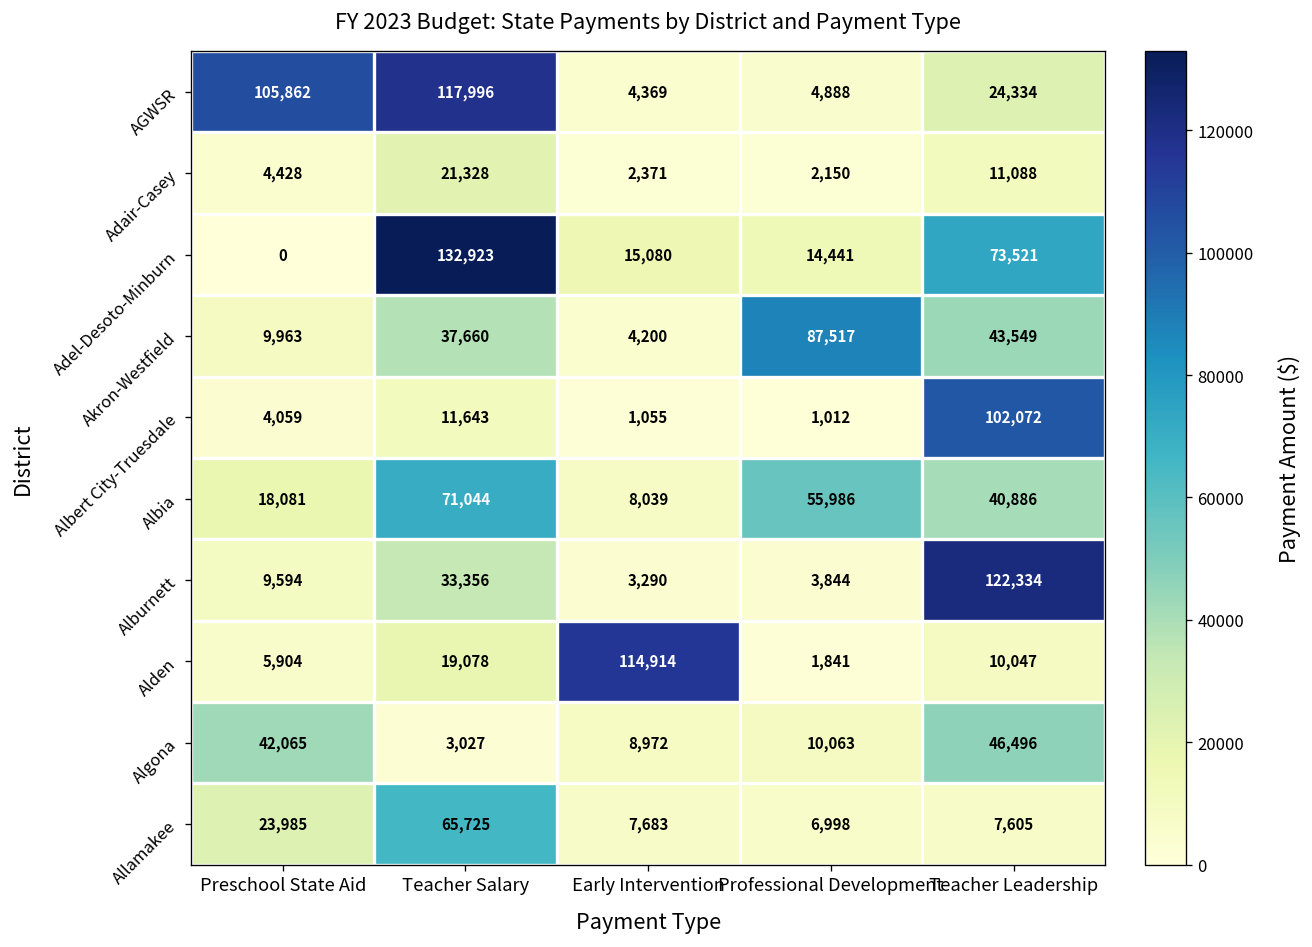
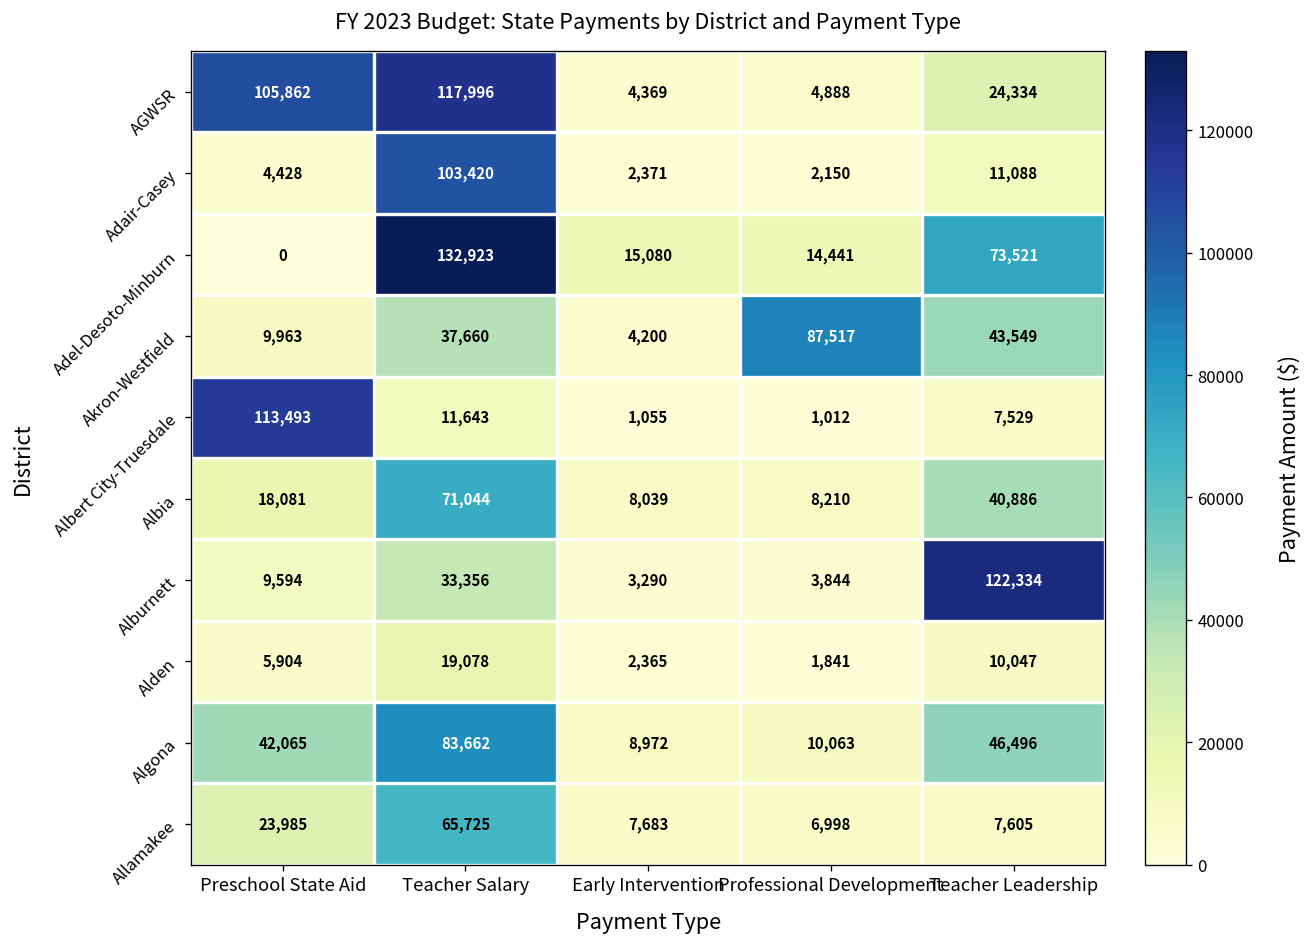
  {
    "AGWSR": {
      "Preschool State Aid": "105,862",
      "Teacher Salary": "117,996",
      "Early Intervention": "4,369",
      "Professional Development": "4,888",
      "Teacher Leadership": "24,334"
    },
    "Adair-Casey": {
      "Preschool State Aid": "4,428",
-     "Teacher Salary": "21,328",
+     "Teacher Salary": "103,420",
      "Early Intervention": "2,371",
      "Professional Development": "2,150",
      "Teacher Leadership": "11,088"
    },
    "Adel-Desoto-Minburn": {
      "Preschool State Aid": "0",
      "Teacher Salary": "132,923",
      "Early Intervention": "15,080",
      "Professional Development": "14,441",
      "Teacher Leadership": "73,521"
    },
    "Akron-Westfield": {
      "Preschool State Aid": "9,963",
      "Teacher Salary": "37,660",
      "Early Intervention": "4,200",
      "Professional Development": "87,517",
      "Teacher Leadership": "43,549"
    },
    "Albert City-Truesdale": {
-     "Preschool State Aid": "4,059",
+     "Preschool State Aid": "113,493",
      "Teacher Salary": "11,643",
      "Early Intervention": "1,055",
      "Professional Development": "1,012",
-     "Teacher Leadership": "102,072"
+     "Teacher Leadership": "7,529"
    },
    "Albia": {
      "Preschool State Aid": "18,081",
      "Teacher Salary": "71,044",
      "Early Intervention": "8,039",
-     "Professional Development": "55,986",
+     "Professional Development": "8,210",
      "Teacher Leadership": "40,886"
    },
    "Alburnett": {
      "Preschool State Aid": "9,594",
      "Teacher Salary": "33,356",
      "Early Intervention": "3,290",
      "Professional Development": "3,844",
      "Teacher Leadership": "122,334"
    },
    "Alden": {
      "Preschool State Aid": "5,904",
      "Teacher Salary": "19,078",
-     "Early Intervention": "114,914",
+     "Early Intervention": "2,365",
      "Professional Development": "1,841",
      "Teacher Leadership": "10,047"
    },
    "Algona": {
      "Preschool State Aid": "42,065",
-     "Teacher Salary": "3,027",
+     "Teacher Salary": "83,662",
      "Early Intervention": "8,972",
      "Professional Development": "10,063",
      "Teacher Leadership": "46,496"
    },
    "Allamakee": {
      "Preschool State Aid": "23,985",
      "Teacher Salary": "65,725",
      "Early Intervention": "7,683",
      "Professional Development": "6,998",
      "Teacher Leadership": "7,605"
    }
  }
